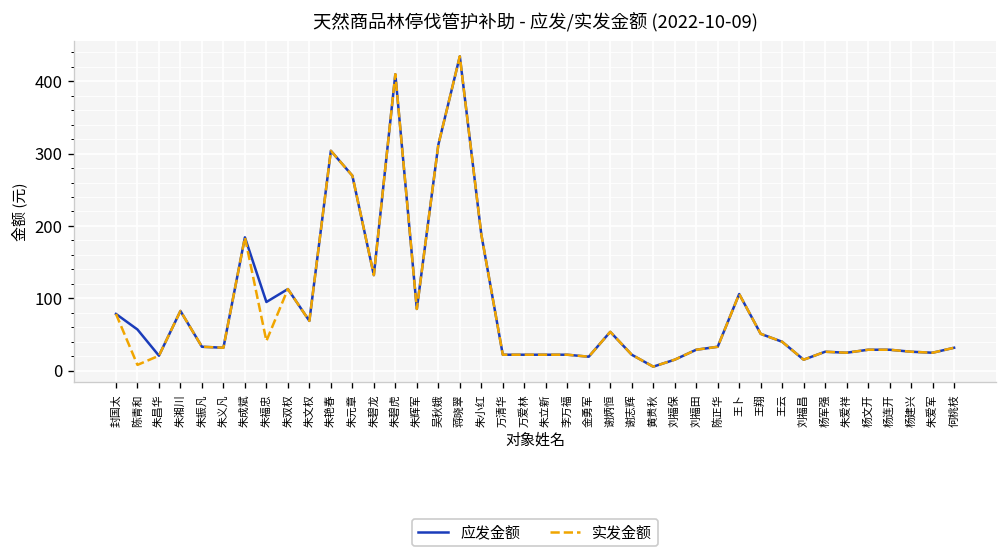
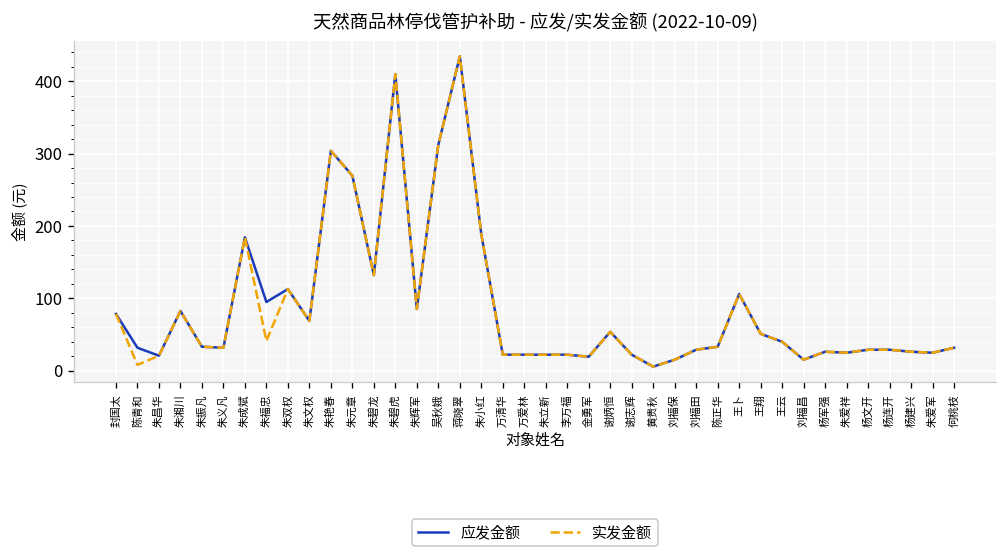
  {
    "应发金额": {
-     "陈青和": 60,
+     "陈青和": 30,
      "朱福忠": 90
    },
    "实发金额": {
      "陈青和": 10,
      "朱福忠": 40
    }
  }
